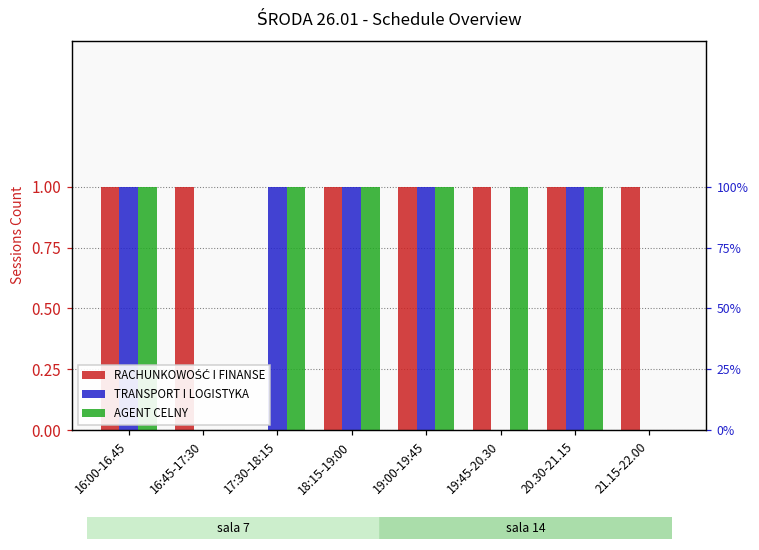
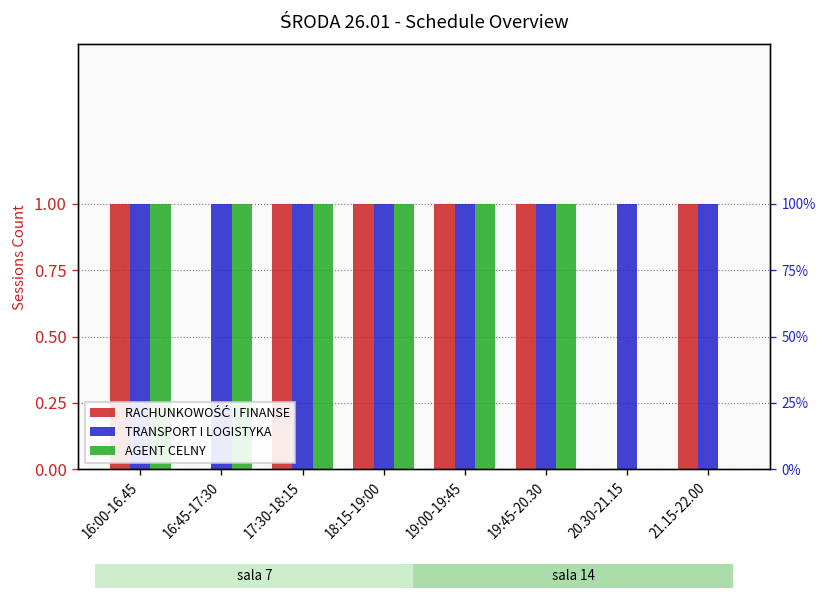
  {
    "RACHUNKOWOŚĆ I FINANSE": {
      "16:00-16.45": 1,
-     "16:45-17:30": 1,
-     "17:30-18:15": 0,
+     "16:45-17:30": 0,
+     "17:30-18:15": 1,
      "18:15-19:00": 1,
      "19:00-19:45": 1,
      "19:45-20.30": 1,
-     "20.30-21.15": 1,
+     "20.30-21.15": 0,
      "21.15-22.00": 1
    },
    "TRANSPORT I LOGISTYKA": {
      "16:00-16.45": 1,
-     "16:45-17:30": 0,
+     "16:45-17:30": 1,
      "17:30-18:15": 1,
      "18:15-19:00": 1,
      "19:00-19:45": 1,
-     "19:45-20.30": 0,
+     "19:45-20.30": 1,
      "20.30-21.15": 1,
-     "21.15-22.00": 0
+     "21.15-22.00": 1
    },
    "AGENT CELNY": {
      "16:00-16.45": 1,
-     "16:45-17:30": 0,
+     "16:45-17:30": 1,
      "17:30-18:15": 1,
      "18:15-19:00": 1,
      "19:00-19:45": 1,
      "19:45-20.30": 1,
-     "20.30-21.15": 1,
+     "20.30-21.15": 0,
      "21.15-22.00": 0
    }
  }
